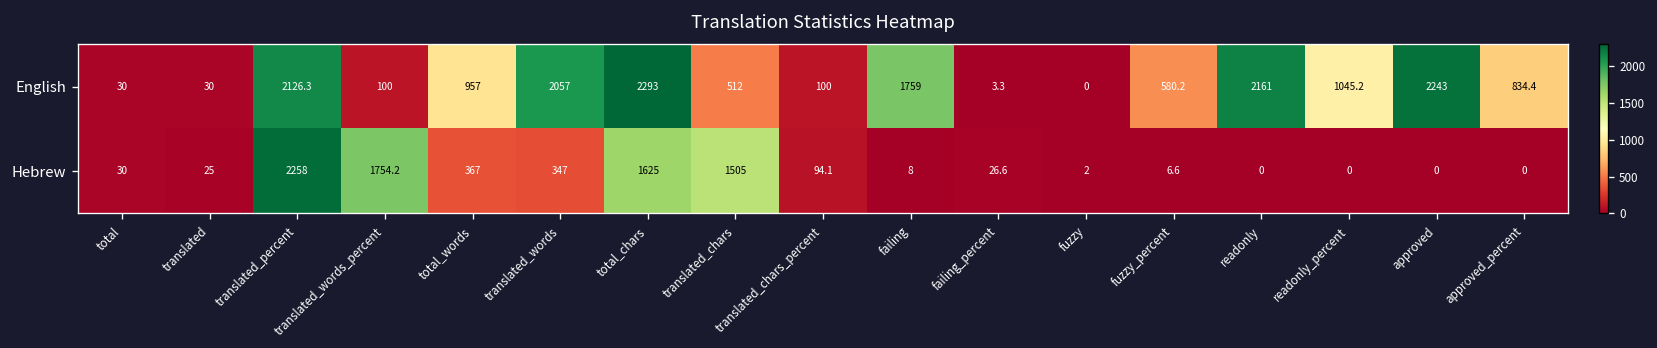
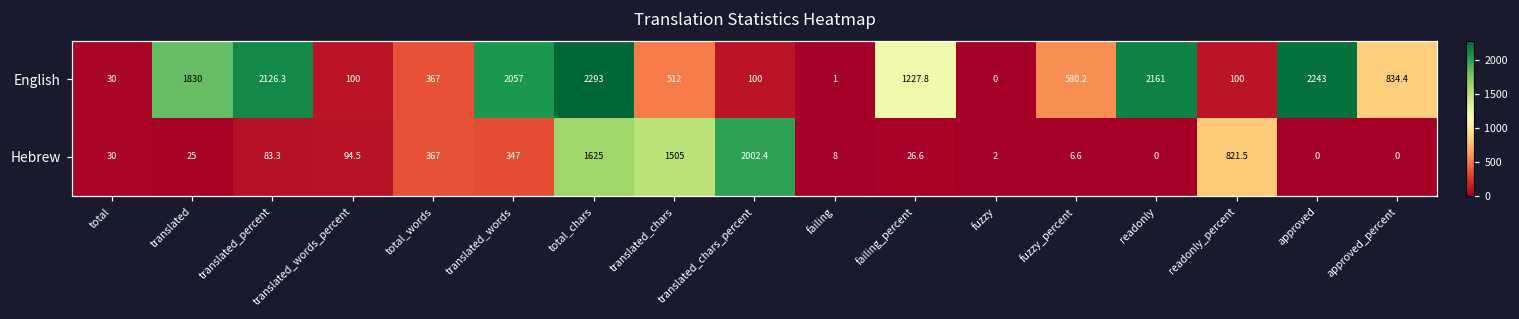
  {
    "English": {
      "total": 30,
-     "translated": 30,
+     "translated": 1830,
      "translated_percent": 2126.3,
      "translated_words_percent": 100,
-     "total_words": 957,
+     "total_words": 367,
      "translated_words": 2057,
      "total_chars": 2293,
      "translated_chars": 512,
      "translated_chars_percent": 100,
-     "failing": 1759,
-     "failing_percent": 3.3,
+     "failing": 1,
+     "failing_percent": 1227.8,
      "fuzzy": 0,
      "fuzzy_percent": 580.2,
      "readonly": 2161,
-     "readonly_percent": 1045.2,
+     "readonly_percent": 100,
      "approved": 2243,
      "approved_percent": 834.4
    },
    "Hebrew": {
      "total": 30,
      "translated": 25,
-     "translated_percent": 2258,
-     "translated_words_percent": 1754.2,
+     "translated_percent": 83.3,
+     "translated_words_percent": 94.5,
      "total_words": 367,
      "translated_words": 347,
      "total_chars": 1625,
      "translated_chars": 1505,
-     "translated_chars_percent": 94.1,
+     "translated_chars_percent": 2002.4,
      "failing": 8,
      "failing_percent": 26.6,
      "fuzzy": 2,
      "fuzzy_percent": 6.6,
      "readonly": 0,
-     "readonly_percent": 0,
+     "readonly_percent": 821.5,
      "approved": 0,
      "approved_percent": 0
    }
  }
